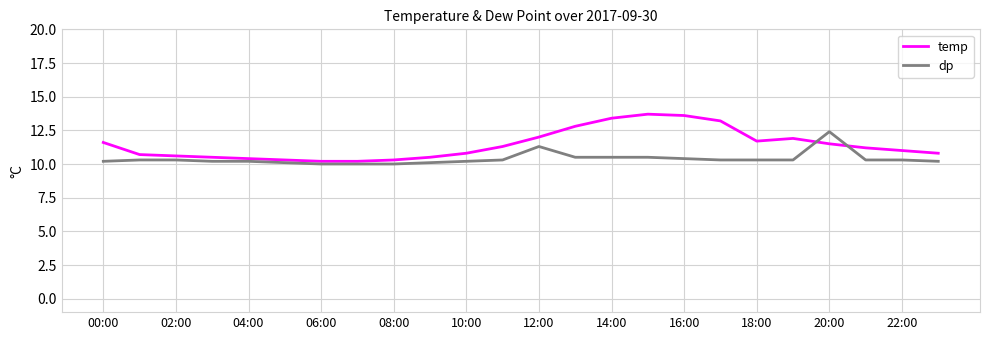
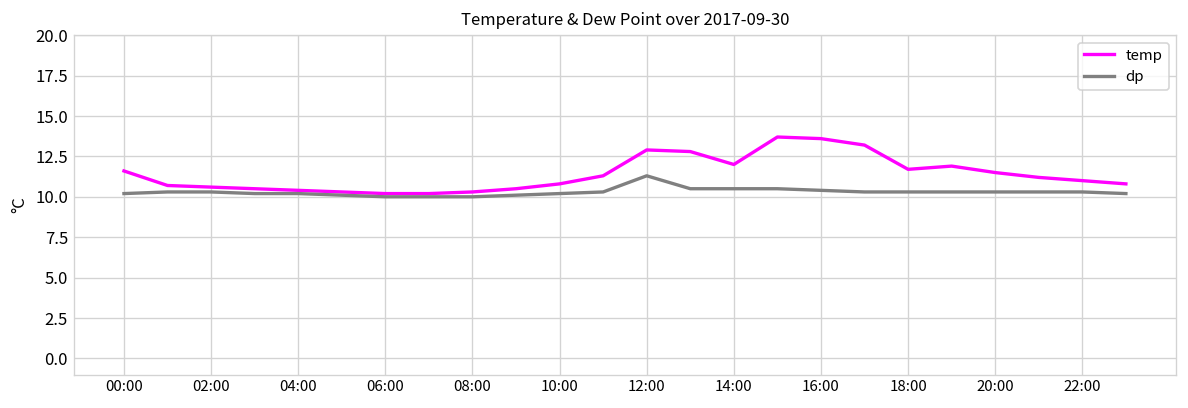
  {
    "temp": {
      "00:00": 11.6,
      "02:00": 10.6,
      "04:00": 10.4,
      "06:00": 10.2,
      "08:00": 10.3,
      "10:00": 10.8,
-     "12:00": 12.0,
-     "14:00": 13.4,
+     "12:00": 12.9,
+     "14:00": 12.0,
      "16:00": 13.6,
      "18:00": 11.7,
      "20:00": 11.5,
      "22:00": 11.0
    },
    "dp": {
      "00:00": 10.2,
      "02:00": 10.3,
      "04:00": 10.2,
      "06:00": 10.0,
      "08:00": 10.0,
      "10:00": 10.2,
      "12:00": 11.3,
      "14:00": 10.5,
      "16:00": 10.4,
      "18:00": 10.3,
-     "20:00": 12.4,
+     "20:00": 10.3,
      "22:00": 10.3
    }
  }
